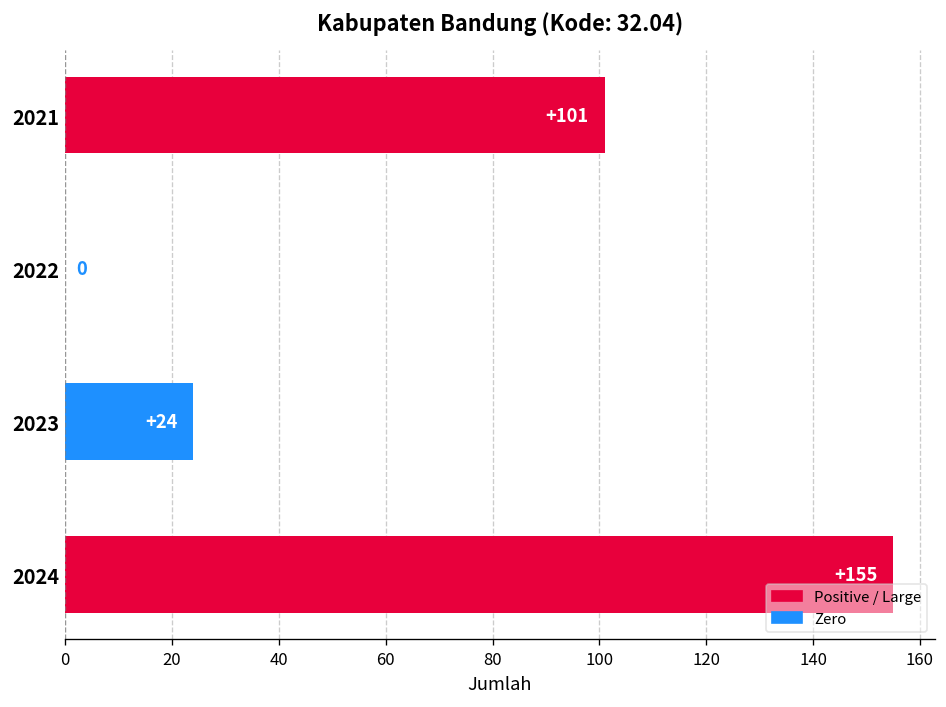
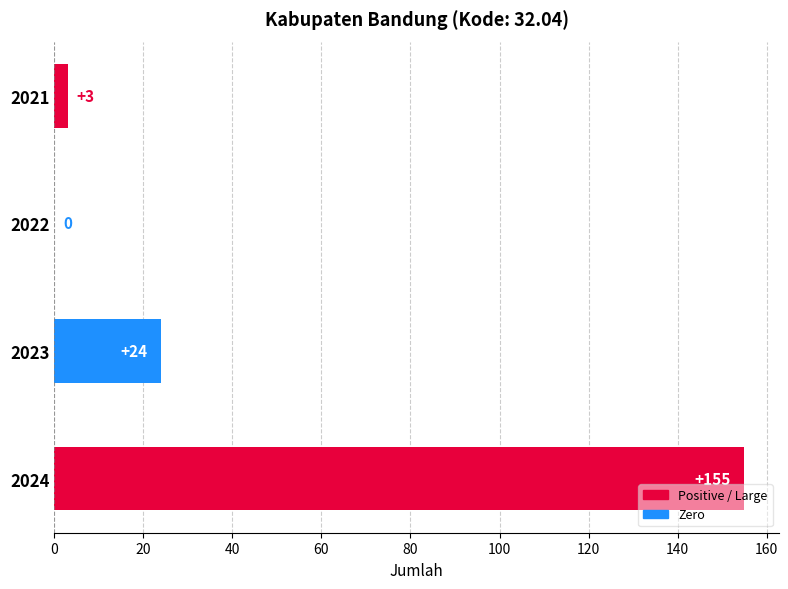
  {
-   "2021": "+101",
+   "2021": "+3",
    "2022": "0",
    "2023": "+24"
  }
